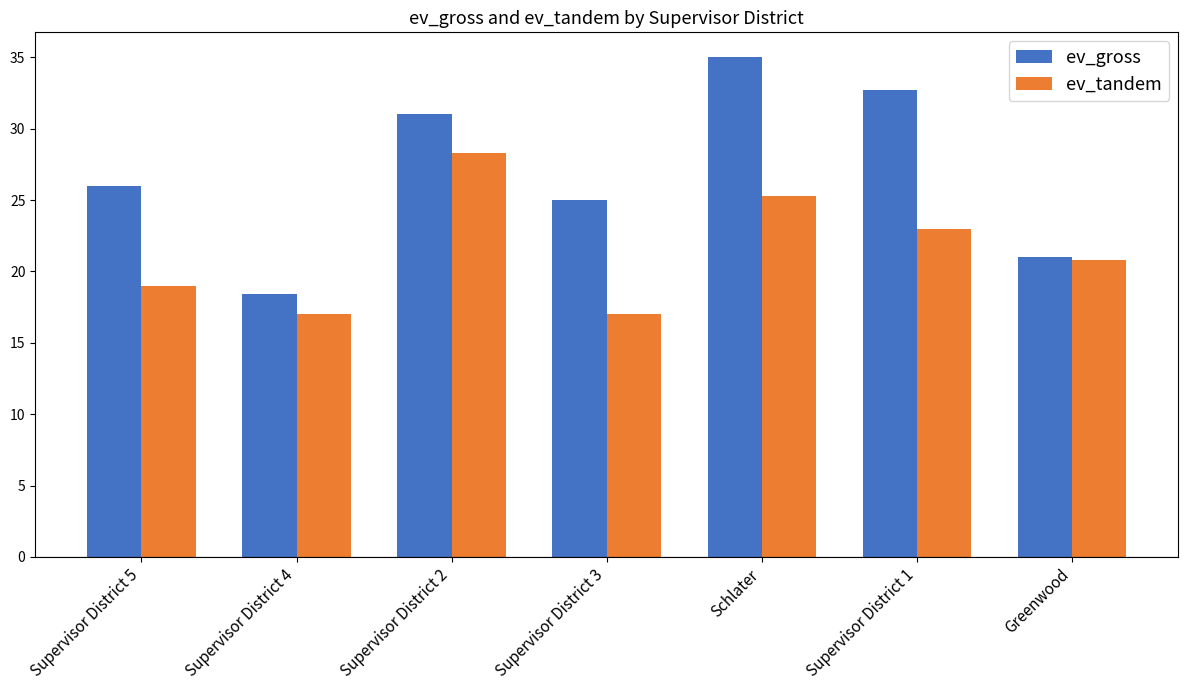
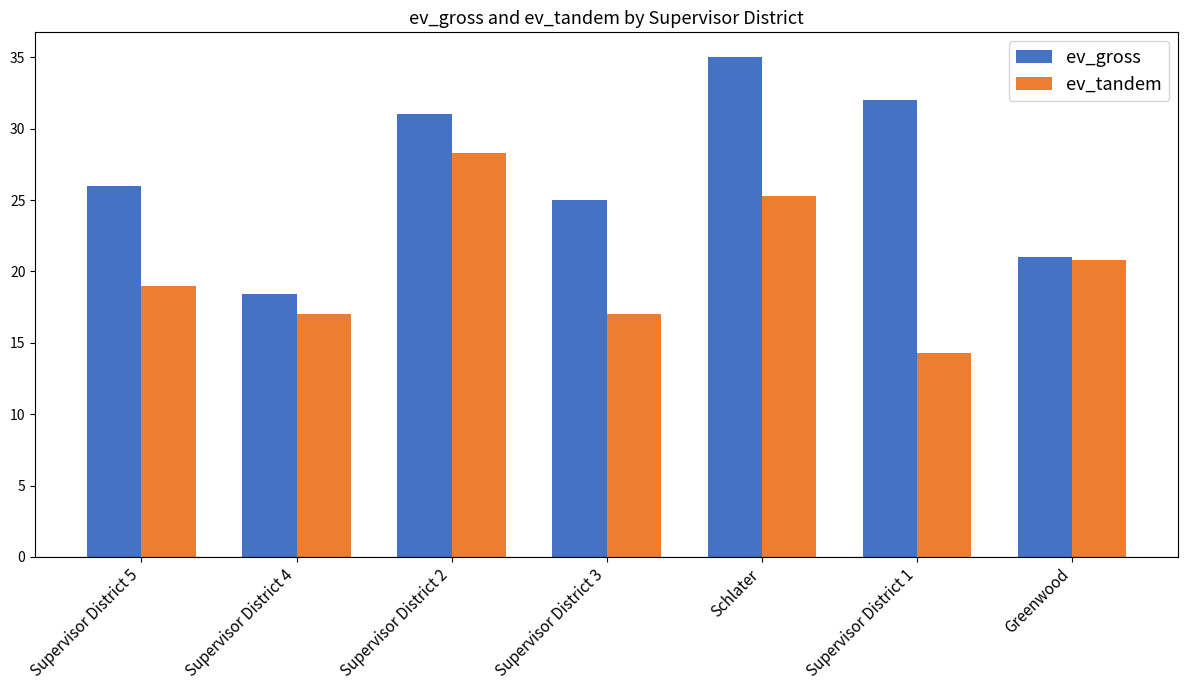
  {
    "ev_gross": {
      "Supervisor District 5": 26.0,
      "Supervisor District 4": 18.4,
      "Supervisor District 2": 31.0,
      "Supervisor District 3": 25.0,
      "Schlater": 35.0,
-     "Supervisor District 1": 32.7,
+     "Supervisor District 1": 32.0,
      "Greenwood": 21.0
    },
    "ev_tandem": {
      "Supervisor District 5": 19.0,
      "Supervisor District 4": 17.0,
      "Supervisor District 2": 28.3,
      "Supervisor District 3": 17.0,
      "Schlater": 25.3,
-     "Supervisor District 1": 23.0,
+     "Supervisor District 1": 14.3,
      "Greenwood": 20.8
    }
  }
